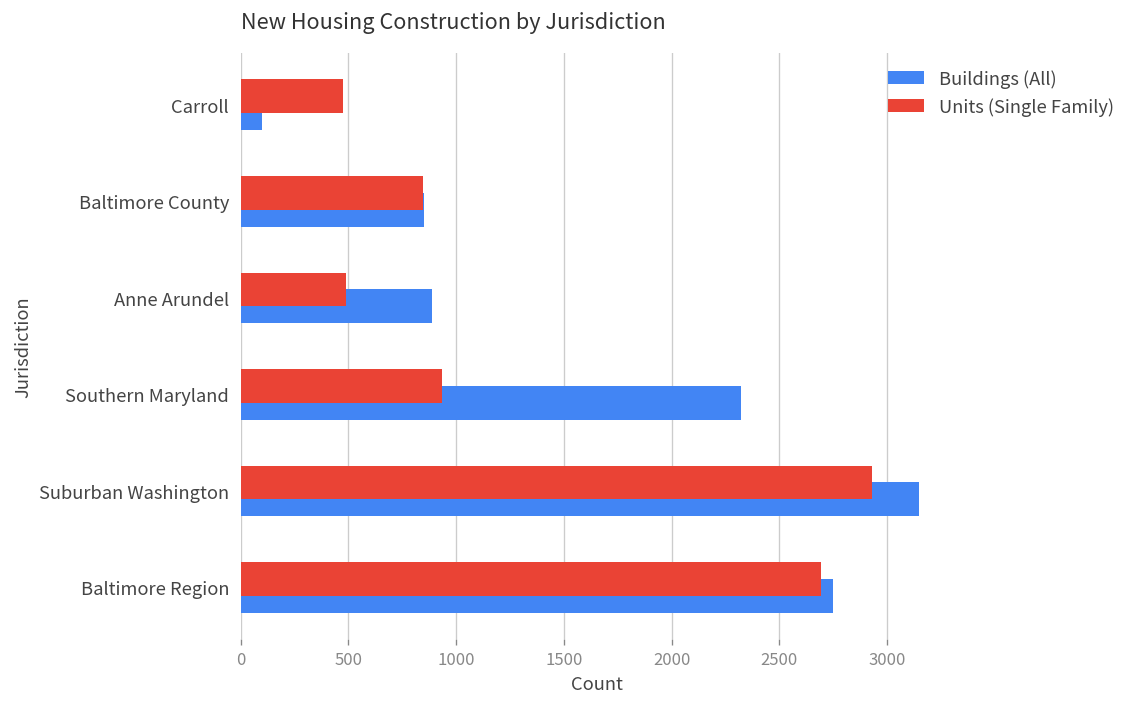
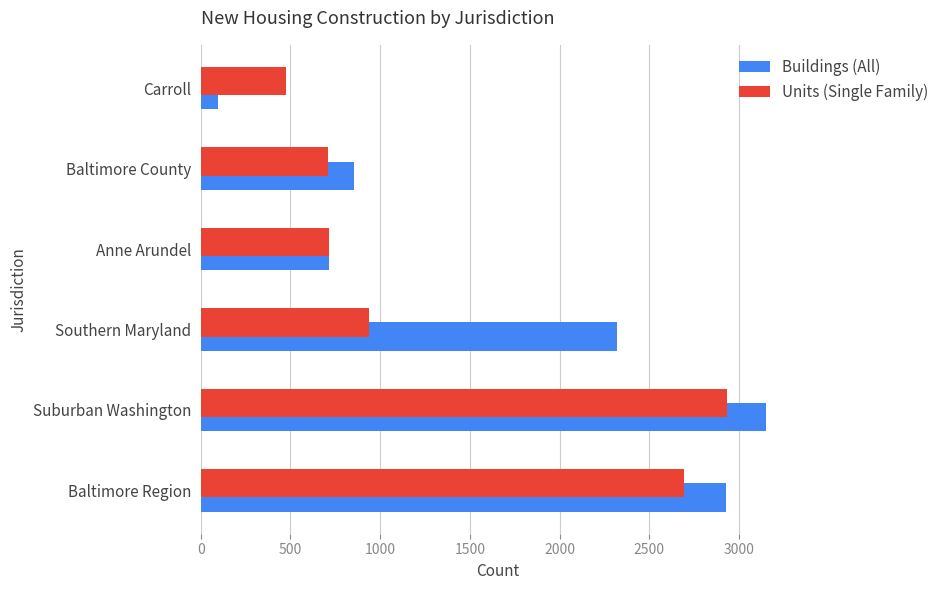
  {
    "Buildings (All)": {
      "Carroll": 100,
      "Baltimore County": 850,
-     "Anne Arundel": 890,
+     "Anne Arundel": 720,
      "Southern Maryland": 2320,
      "Suburban Washington": 3150,
-     "Baltimore Region": 2750
+     "Baltimore Region": 2930
    },
    "Units (Single Family)": {
      "Carroll": 480,
-     "Baltimore County": 850,
-     "Anne Arundel": 490,
+     "Baltimore County": 710,
+     "Anne Arundel": 710,
      "Southern Maryland": 940,
      "Suburban Washington": 2930,
      "Baltimore Region": 2690
    }
  }
